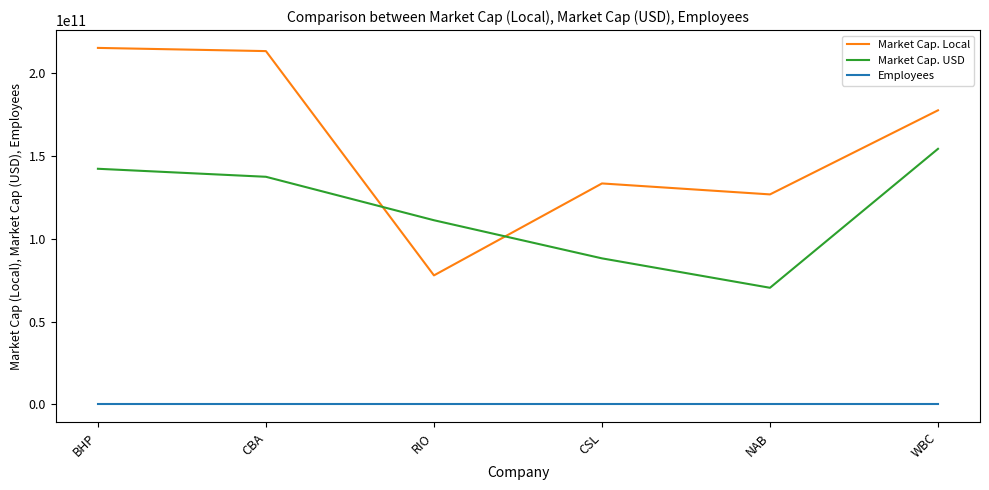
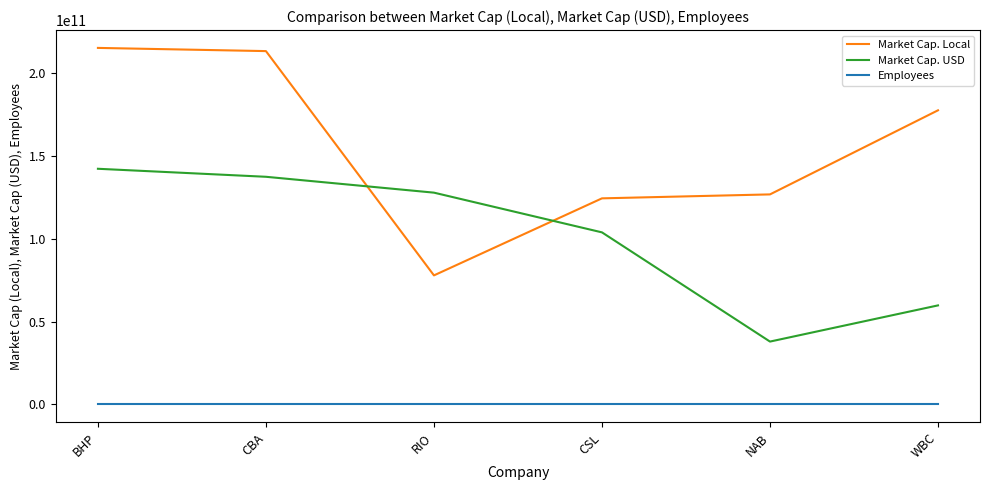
  {
    "Market Cap. Local": {
      "BHP": 215000000000,
      "CBA": 213000000000,
      "RIO": 78000000000,
-     "CSL": 133000000000,
+     "CSL": 124000000000,
      "NAB": 127000000000,
      "WBC": 177000000000
    },
    "Market Cap. USD": {
      "BHP": 142000000000,
      "CBA": 137000000000,
-     "RIO": 111000000000,
-     "CSL": 88000000000,
-     "NAB": 70000000000,
-     "WBC": 154000000000
+     "RIO": 128000000000,
+     "CSL": 104000000000,
+     "NAB": 38000000000,
+     "WBC": 60000000000
    },
    "Employees": {
      "BHP": 0,
      "CBA": 0,
      "RIO": 0,
      "CSL": 0,
      "NAB": 0,
      "WBC": 0
    }
  }
